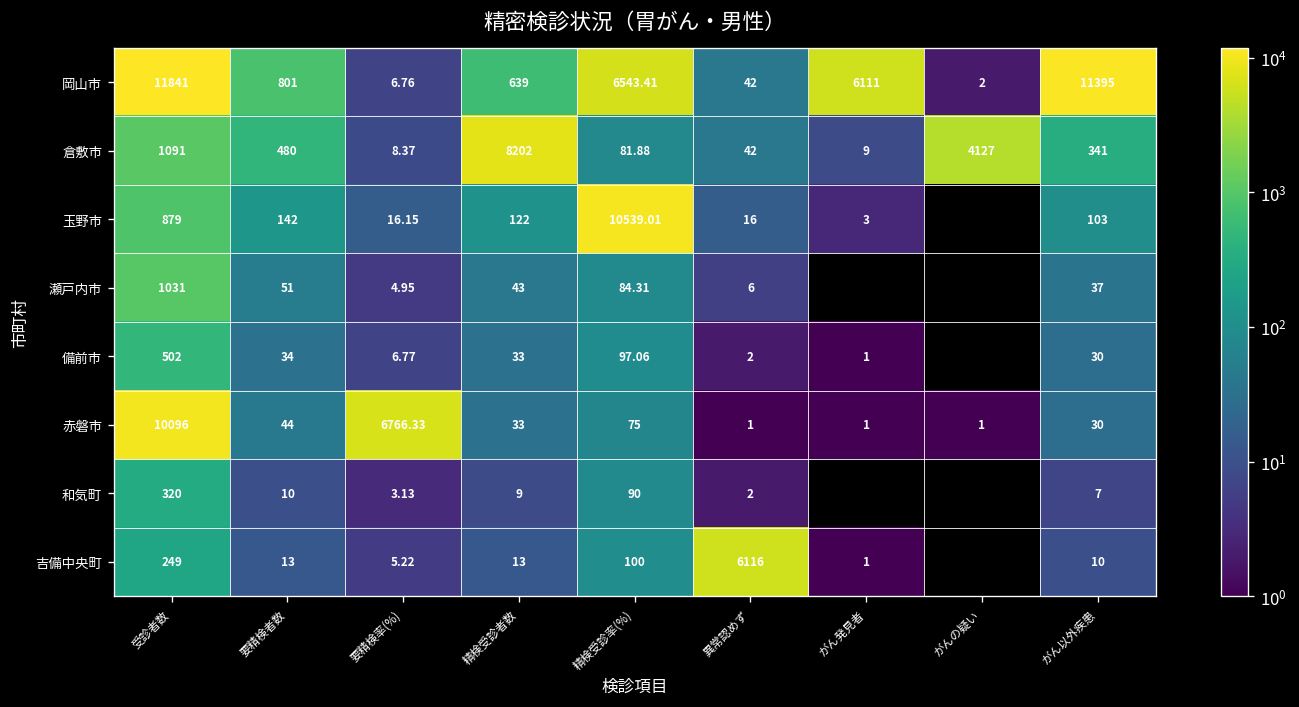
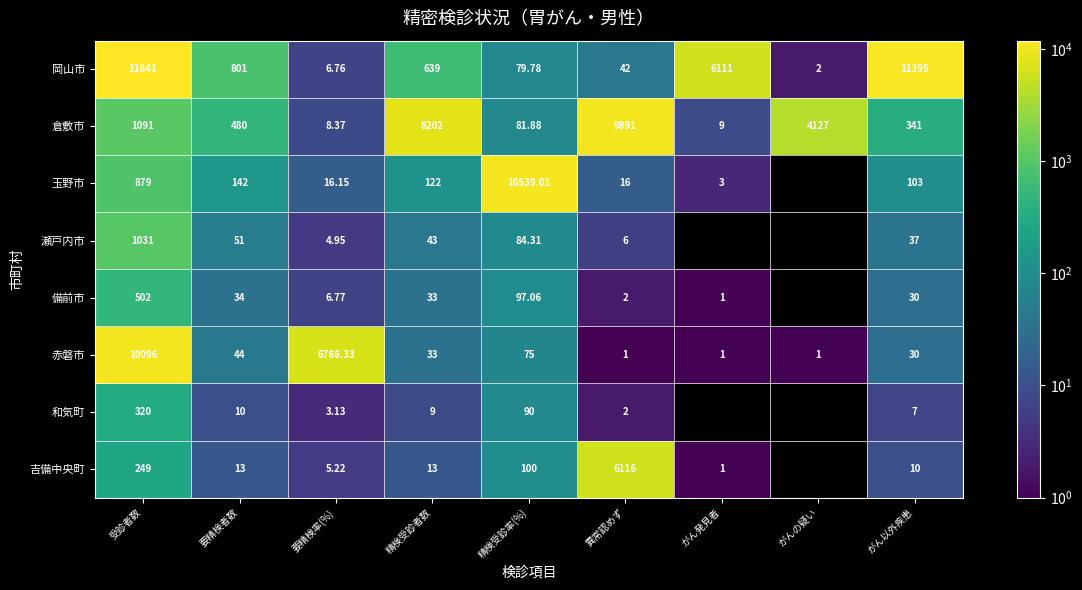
  {
    "岡山市": {
      "受診者数": 11841,
      "要精検者数": 801,
      "要精検率(%)": 6.76,
      "精検受診者数": 639,
-     "精検受診率(%)": 6543.41,
+     "精検受診率(%)": 79.78,
      "異常認めず": 42,
      "がん発見者": 6111,
      "がんの疑い": 2,
      "がん以外疾患": 11395
    },
    "倉敷市": {
      "受診者数": 1091,
      "要精検者数": 480,
      "要精検率(%)": 8.37,
      "精検受診者数": 8202,
      "精検受診率(%)": 81.88,
-     "異常認めず": 42,
+     "異常認めず": 9891,
      "がん発見者": 9,
      "がんの疑い": 4127,
      "がん以外疾患": 341
    },
    "玉野市": {
      "受診者数": 879,
      "要精検者数": 142,
      "要精検率(%)": 16.15,
      "精検受診者数": 122,
      "精検受診率(%)": 10539.01,
      "異常認めず": 16,
      "がん発見者": 3,
      "がん以外疾患": 103
    },
    "瀬戸内市": {
      "受診者数": 1031,
      "要精検者数": 51,
      "要精検率(%)": 4.95,
      "精検受診者数": 43,
      "精検受診率(%)": 84.31,
      "異常認めず": 6,
      "がん以外疾患": 37
    },
    "備前市": {
      "受診者数": 502,
      "要精検者数": 34,
      "要精検率(%)": 6.77,
      "精検受診者数": 33,
      "精検受診率(%)": 97.06,
      "異常認めず": 2,
      "がん発見者": 1,
      "がん以外疾患": 30
    },
    "赤磐市": {
      "受診者数": 10096,
      "要精検者数": 44,
      "要精検率(%)": 6766.33,
      "精検受診者数": 33,
      "精検受診率(%)": 75,
      "異常認めず": 1,
      "がん発見者": 1,
      "がんの疑い": 1,
      "がん以外疾患": 30
    },
    "和気町": {
      "受診者数": 320,
      "要精検者数": 10,
      "要精検率(%)": 3.13,
      "精検受診者数": 9,
      "精検受診率(%)": 90,
      "異常認めず": 2,
      "がん以外疾患": 7
    },
    "吉備中央町": {
      "受診者数": 249,
      "要精検者数": 13,
      "要精検率(%)": 5.22,
      "精検受診者数": 13,
      "精検受診率(%)": 100,
      "異常認めず": 6116,
      "がん発見者": 1,
      "がん以外疾患": 10
    }
  }
